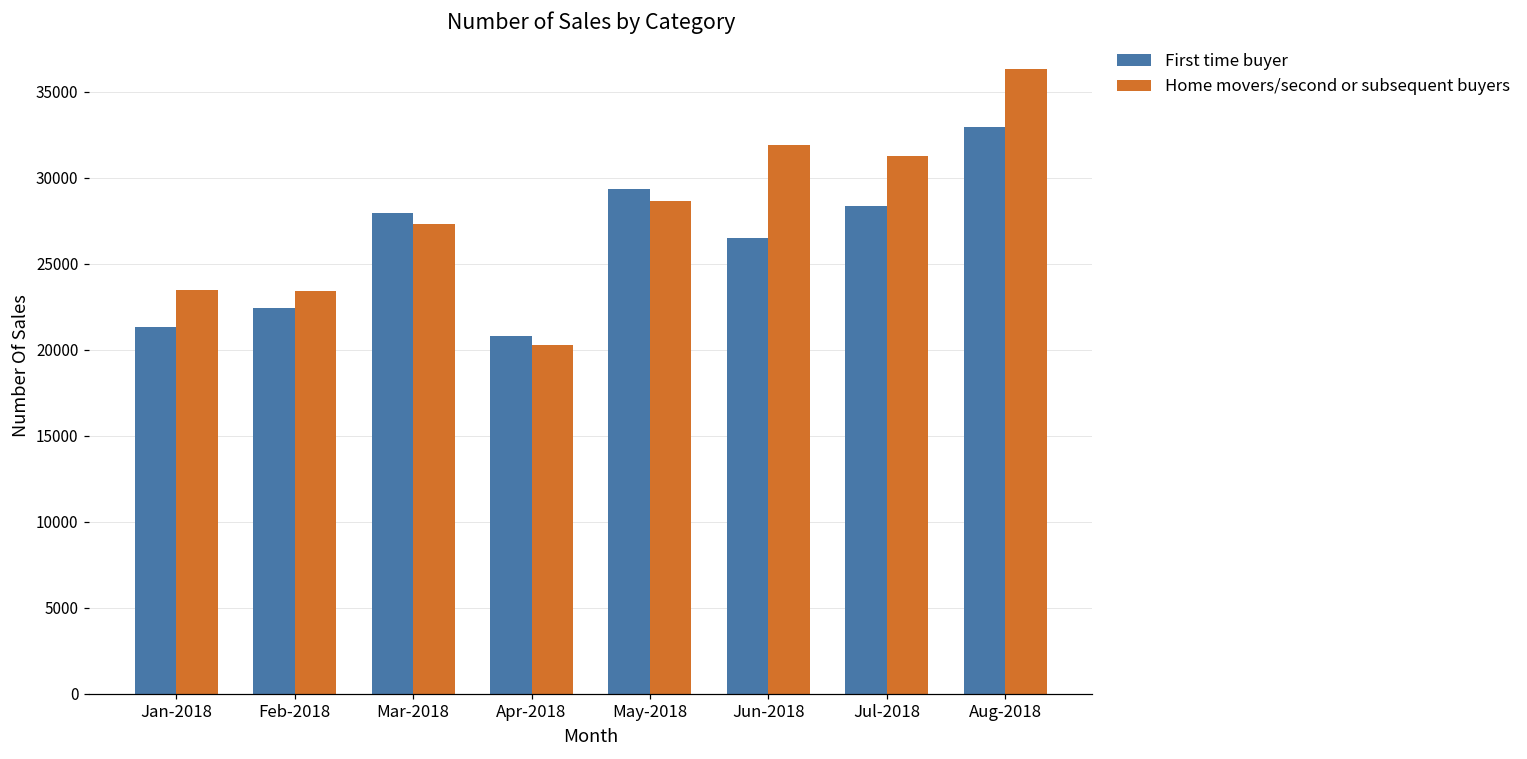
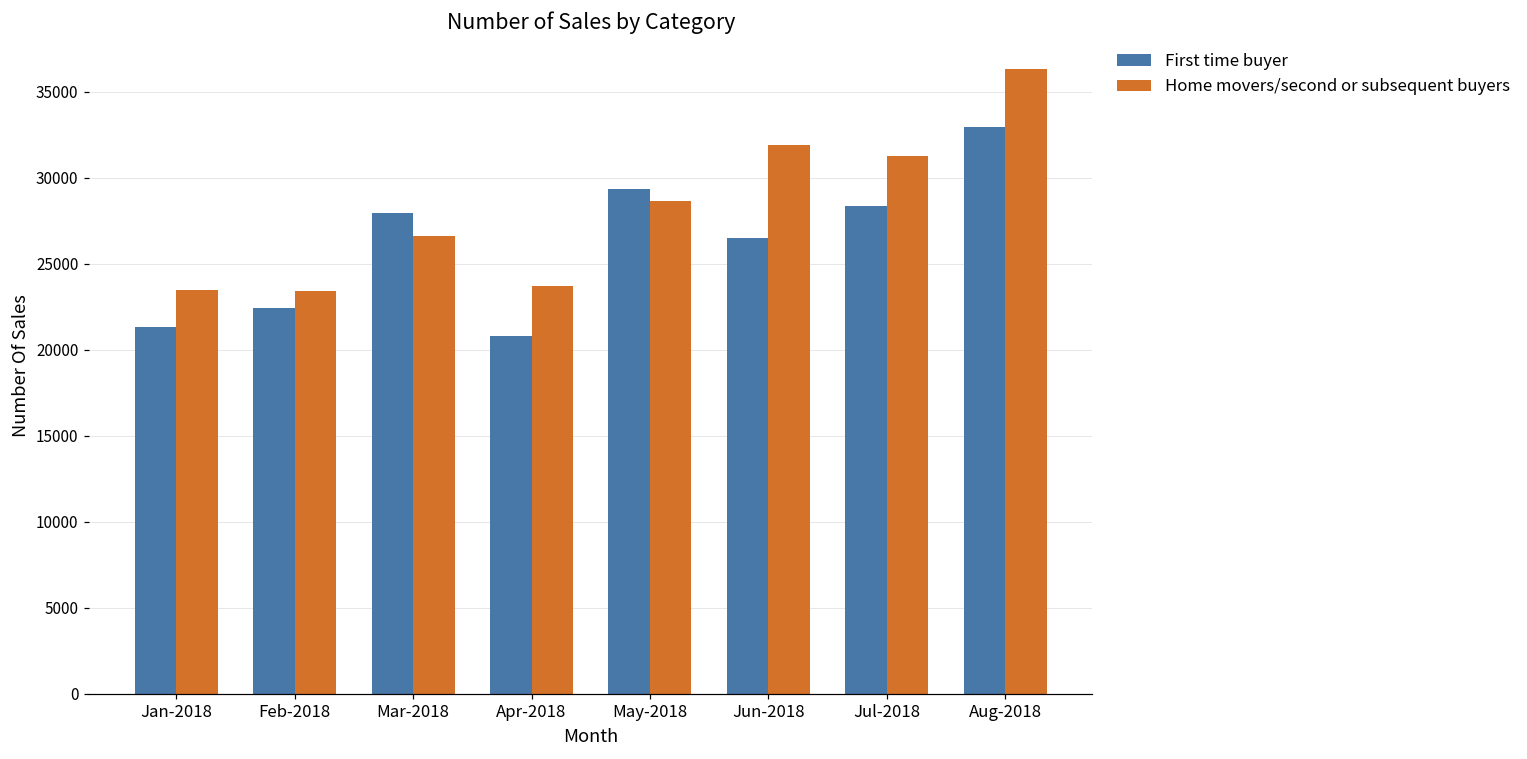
  {
    "First time buyer": {
      "Jan-2018": 21300,
      "Feb-2018": 22400,
      "Mar-2018": 27900,
      "Apr-2018": 20800,
      "May-2018": 29300,
      "Jun-2018": 26500,
      "Jul-2018": 28300,
      "Aug-2018": 32900
    },
    "Home movers/second or subsequent buyers": {
      "Jan-2018": 23500,
      "Feb-2018": 23400,
-     "Mar-2018": 27300,
-     "Apr-2018": 20200,
+     "Mar-2018": 26600,
+     "Apr-2018": 23700,
      "May-2018": 28600,
      "Jun-2018": 31900,
      "Jul-2018": 31300,
      "Aug-2018": 36300
    }
  }
